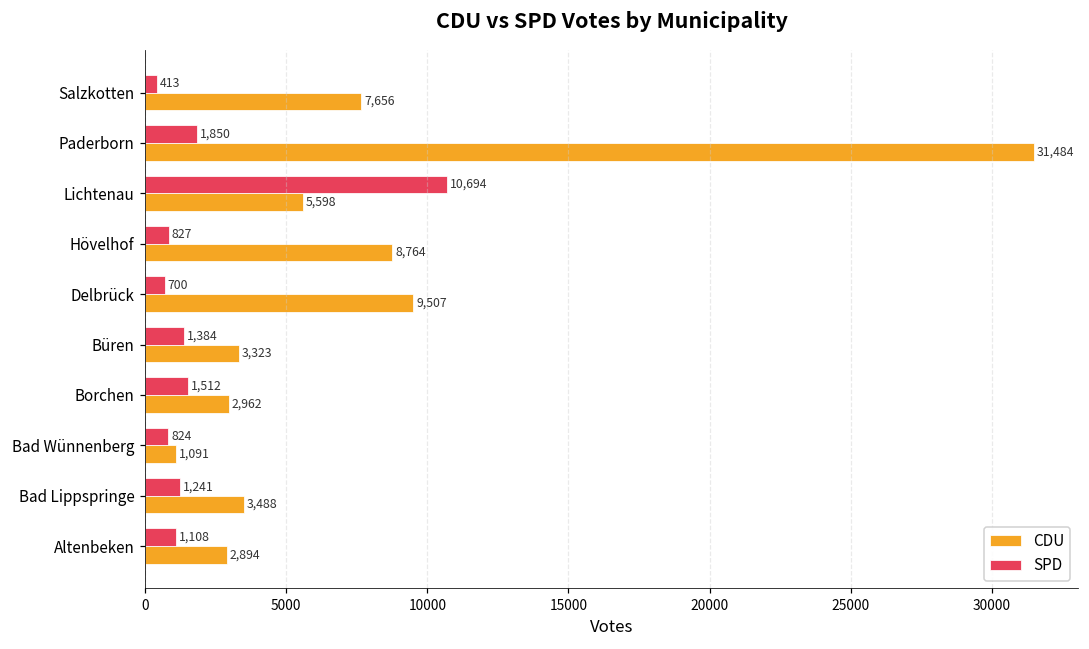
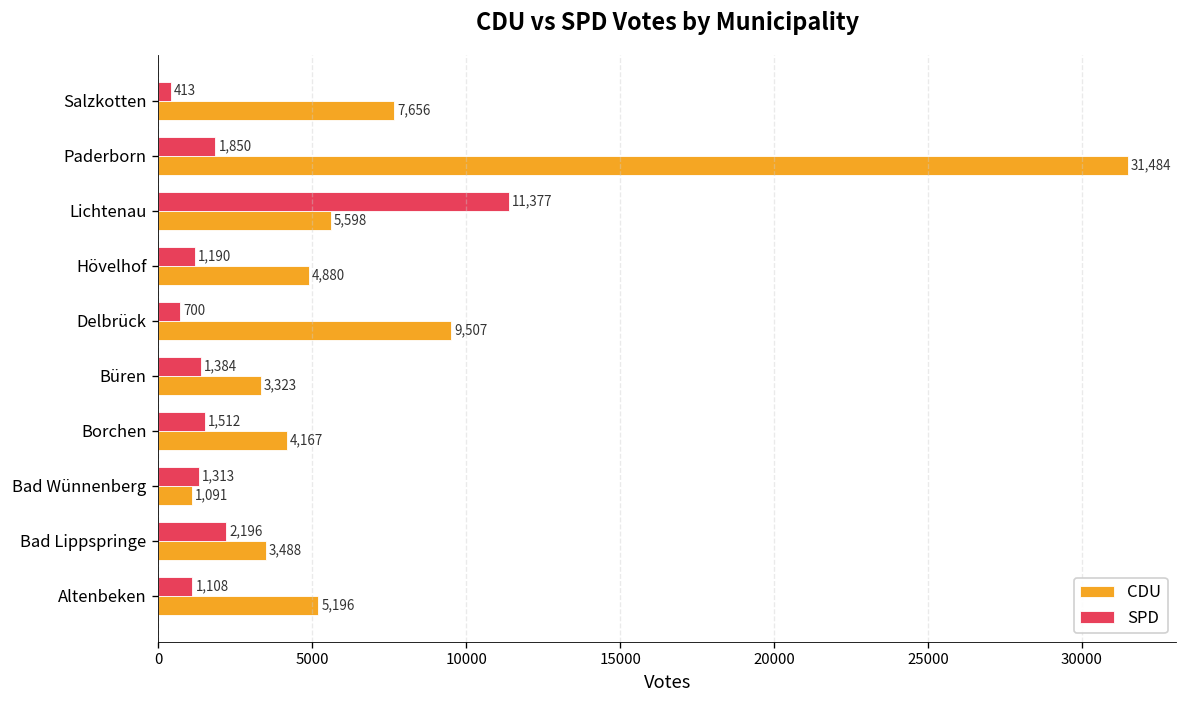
  {
    "CDU": {
      "Salzkotten": "7,656",
      "Paderborn": "31,484",
      "Lichtenau": "5,598",
-     "Hövelhof": "8,764",
+     "Hövelhof": "4,880",
      "Delbrück": "9,507",
      "Büren": "3,323",
-     "Borchen": "2,962",
+     "Borchen": "4,167",
      "Bad Wünnenberg": "1,091",
      "Bad Lippspringe": "3,488",
-     "Altenbeken": "2,894"
+     "Altenbeken": "5,196"
    },
    "SPD": {
      "Salzkotten": "413",
      "Paderborn": "1,850",
-     "Lichtenau": "10,694",
-     "Hövelhof": "827",
+     "Lichtenau": "11,377",
+     "Hövelhof": "1,190",
      "Delbrück": "700",
      "Büren": "1,384",
      "Borchen": "1,512",
-     "Bad Wünnenberg": "824",
-     "Bad Lippspringe": "1,241",
+     "Bad Wünnenberg": "1,313",
+     "Bad Lippspringe": "2,196",
      "Altenbeken": "1,108"
    }
  }
